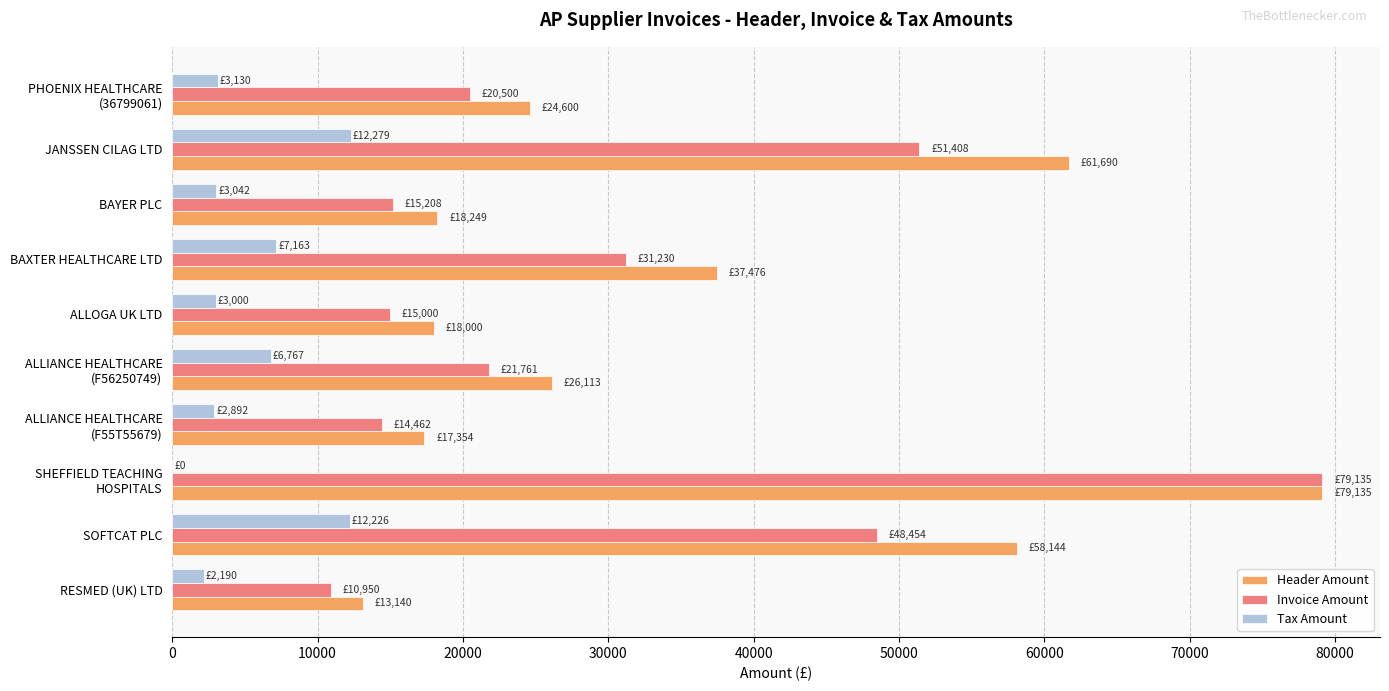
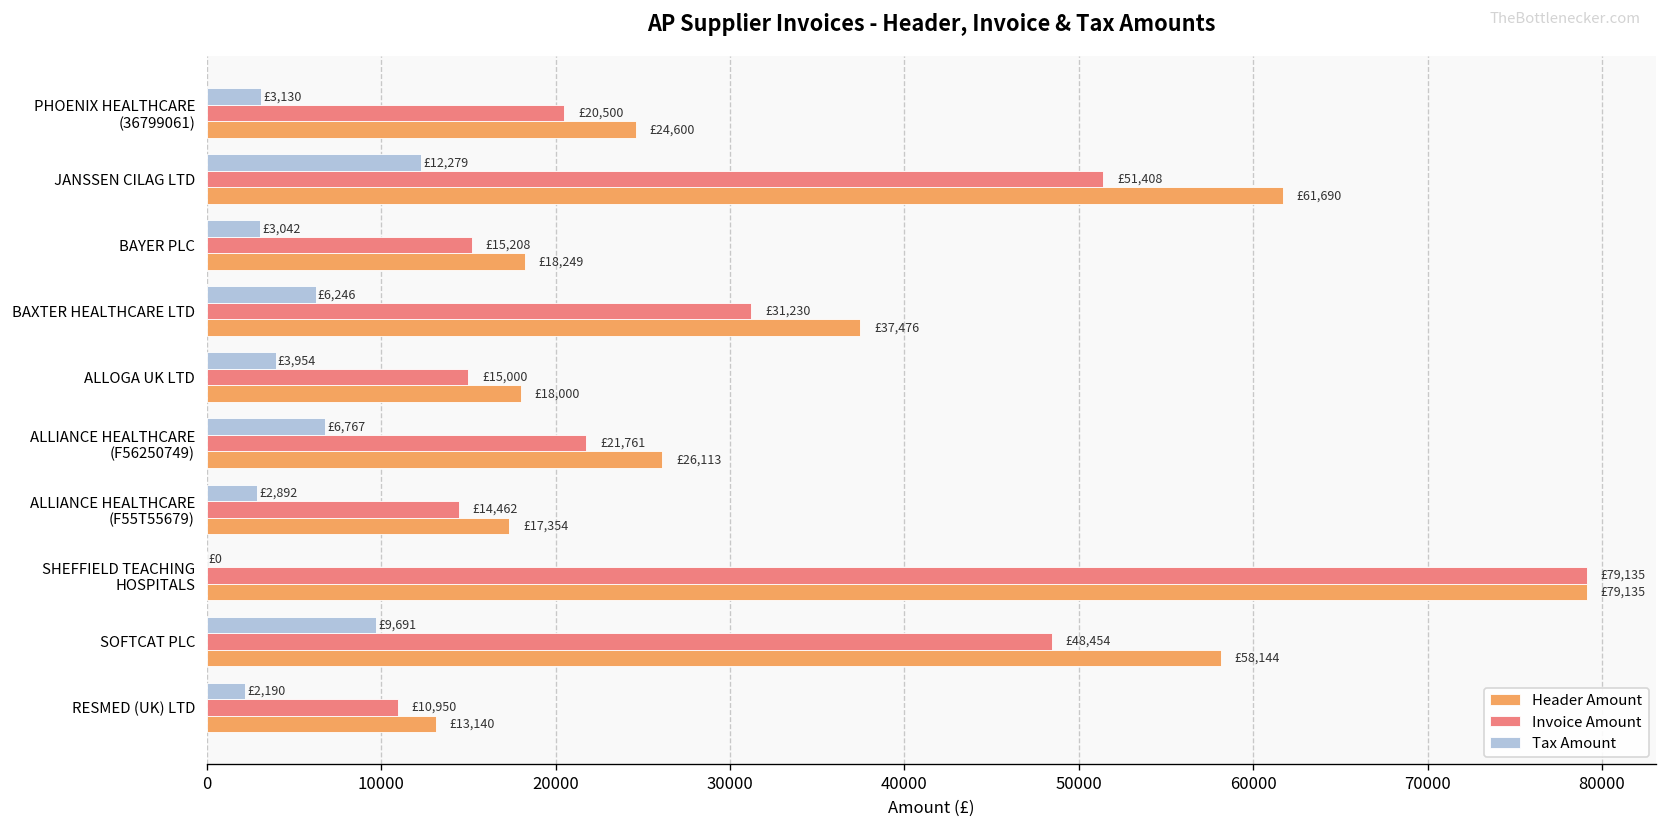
  {
    "Tax Amount": {
      "PHOENIX HEALTHCARE (36799061)": "£3,130",
      "JANSSEN CILAG LTD": "£12,279",
      "BAYER PLC": "£3,042",
-     "BAXTER HEALTHCARE LTD": "£7,163",
-     "ALLOGA UK LTD": "£3,000",
+     "BAXTER HEALTHCARE LTD": "£6,246",
+     "ALLOGA UK LTD": "£3,954",
      "ALLIANCE HEALTHCARE (F56250749)": "£6,767",
      "ALLIANCE HEALTHCARE (F55T55679)": "£2,892",
      "SHEFFIELD TEACHING HOSPITALS": "£0",
-     "SOFTCAT PLC": "£12,226",
+     "SOFTCAT PLC": "£9,691",
      "RESMED (UK) LTD": "£2,190"
    }
  }
